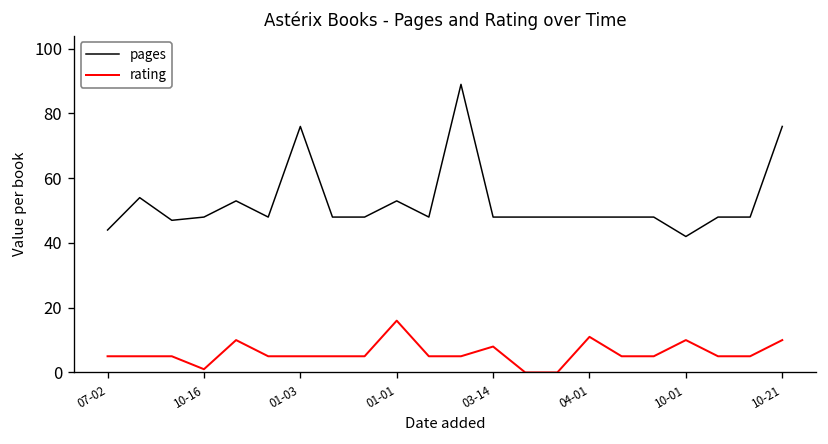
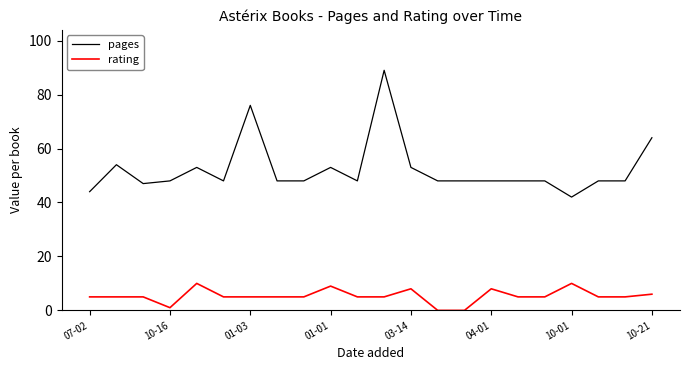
  {
    "pages": {
      "07-02": 44,
      "10-16": 48,
      "01-03": 76,
      "01-01": 53,
-     "03-14": 48,
+     "03-14": 53,
      "04-01": 48,
      "10-01": 42,
-     "10-21": 76
+     "10-21": 64
    },
    "rating": {
      "07-02": 5,
      "10-16": 1,
      "01-03": 5,
-     "01-01": 16,
+     "01-01": 9,
      "03-14": 8,
-     "04-01": 11,
+     "04-01": 8,
      "10-01": 10,
-     "10-21": 10
+     "10-21": 6
    }
  }
